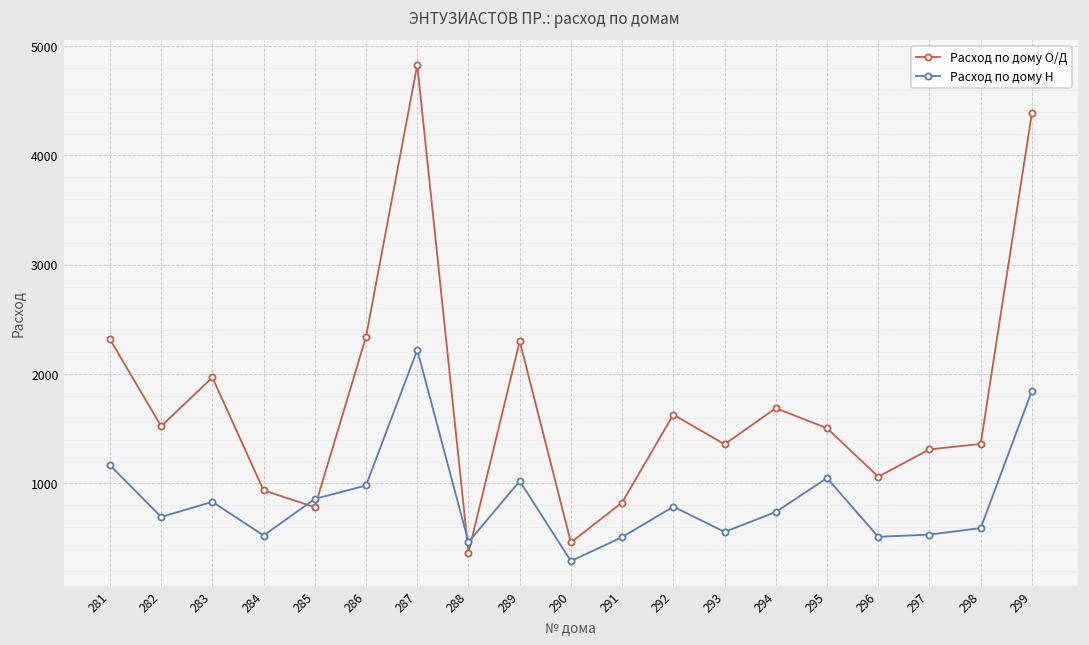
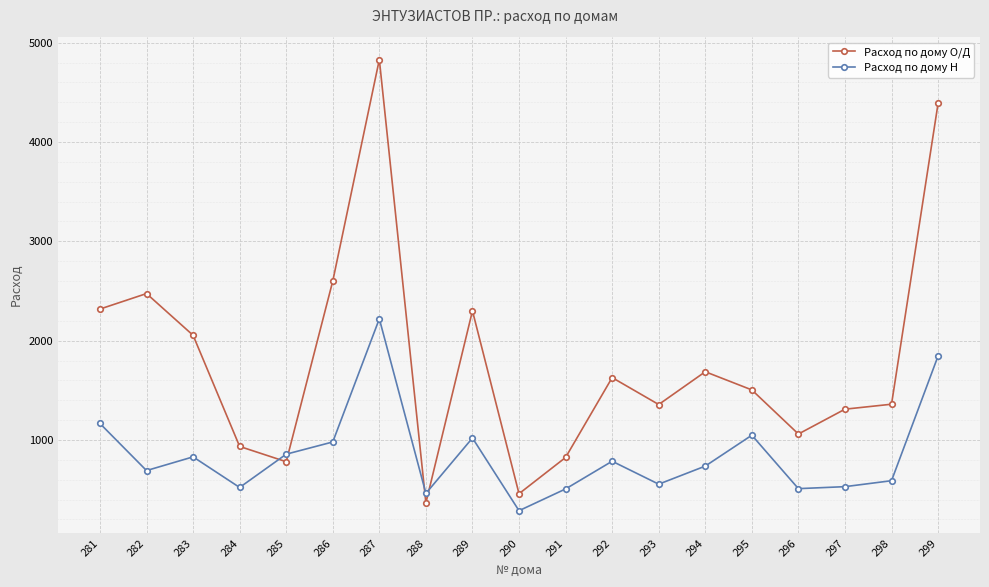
  {
    "Расход по дому О/Д": {
      "281": 2300,
-     "282": 1500,
-     "283": 2000,
+     "282": 2500,
+     "283": 2100,
      "284": 900,
      "285": 800,
-     "286": 2300,
+     "286": 2600,
      "287": 4800,
      "288": 400,
      "289": 2300,
      "290": 500,
      "291": 800,
      "292": 1600,
      "293": 1400,
      "294": 1700,
      "295": 1500,
      "296": 1100,
      "297": 1300,
      "298": 1400,
      "299": 4400
    },
    "Расход по дому Н": {
      "281": 1200,
      "282": 700,
      "283": 800,
      "284": 500,
      "285": 900,
      "286": 1000,
      "287": 2200,
      "288": 500,
      "289": 1000,
      "290": 300,
      "291": 500,
      "292": 800,
      "293": 600,
      "294": 700,
      "295": 1000,
      "296": 500,
      "297": 500,
      "298": 600,
      "299": 1800
    }
  }
